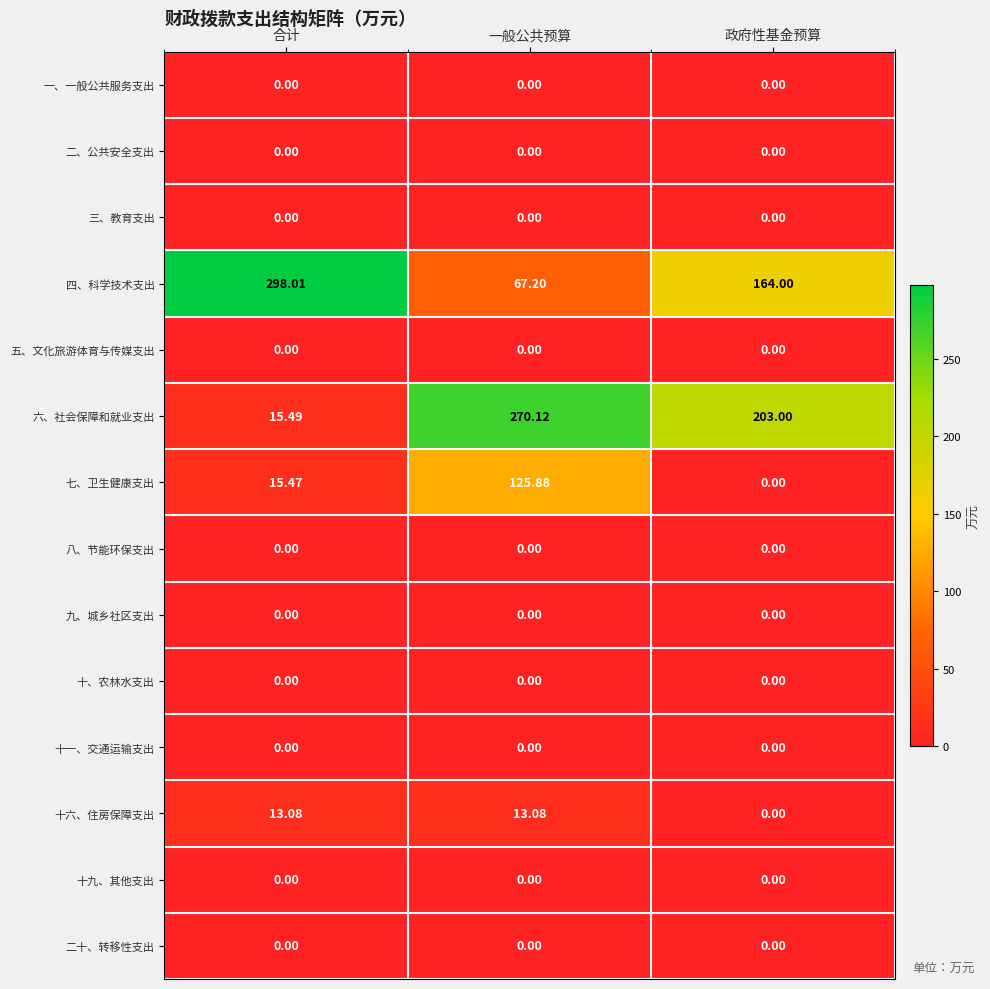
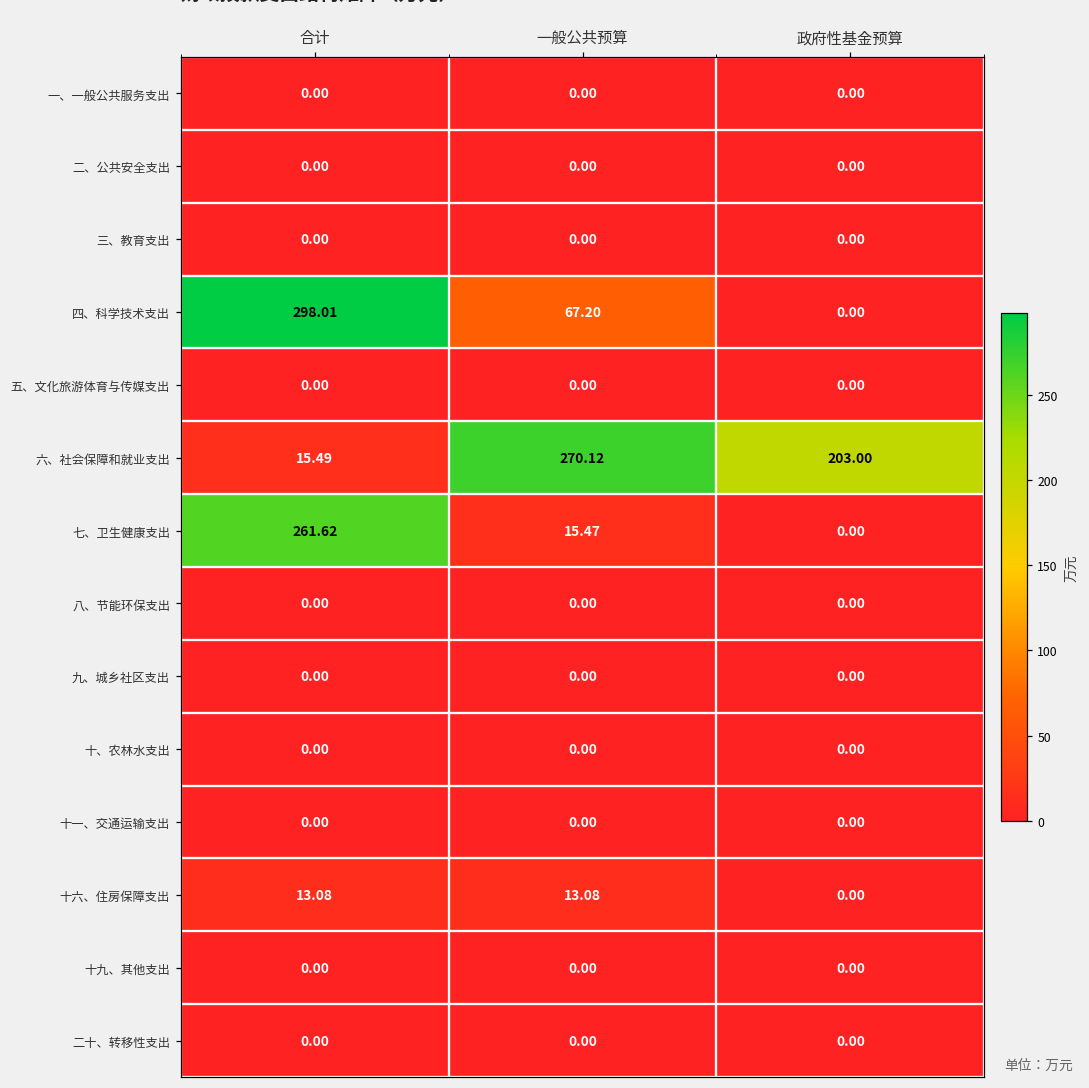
  {
    "一、一般公共服务支出": {
      "合计": 0.00,
      "一般公共预算": 0.00,
      "政府性基金预算": 0.00
    },
    "二、公共安全支出": {
      "合计": 0.00,
      "一般公共预算": 0.00,
      "政府性基金预算": 0.00
    },
    "三、教育支出": {
      "合计": 0.00,
      "一般公共预算": 0.00,
      "政府性基金预算": 0.00
    },
    "四、科学技术支出": {
      "合计": 298.01,
      "一般公共预算": 67.20,
-     "政府性基金预算": 164.00
+     "政府性基金预算": 0.00
    },
    "五、文化旅游体育与传媒支出": {
      "合计": 0.00,
      "一般公共预算": 0.00,
      "政府性基金预算": 0.00
    },
    "六、社会保障和就业支出": {
      "合计": 15.49,
      "一般公共预算": 270.12,
      "政府性基金预算": 203.00
    },
    "七、卫生健康支出": {
-     "合计": 15.47,
-     "一般公共预算": 125.88,
+     "合计": 261.62,
+     "一般公共预算": 15.47,
      "政府性基金预算": 0.00
    },
    "八、节能环保支出": {
      "合计": 0.00,
      "一般公共预算": 0.00,
      "政府性基金预算": 0.00
    },
    "九、城乡社区支出": {
      "合计": 0.00,
      "一般公共预算": 0.00,
      "政府性基金预算": 0.00
    },
    "十、农林水支出": {
      "合计": 0.00,
      "一般公共预算": 0.00,
      "政府性基金预算": 0.00
    },
    "十一、交通运输支出": {
      "合计": 0.00,
      "一般公共预算": 0.00,
      "政府性基金预算": 0.00
    },
    "十六、住房保障支出": {
      "合计": 13.08,
      "一般公共预算": 13.08,
      "政府性基金预算": 0.00
    },
    "十九、其他支出": {
      "合计": 0.00,
      "一般公共预算": 0.00,
      "政府性基金预算": 0.00
    },
    "二十、转移性支出": {
      "合计": 0.00,
      "一般公共预算": 0.00,
      "政府性基金预算": 0.00
    }
  }
